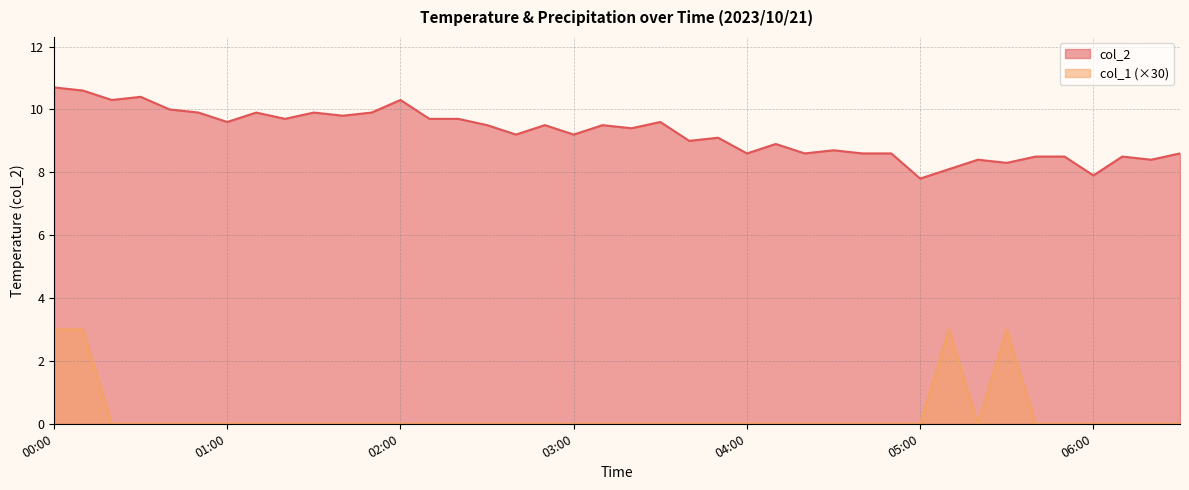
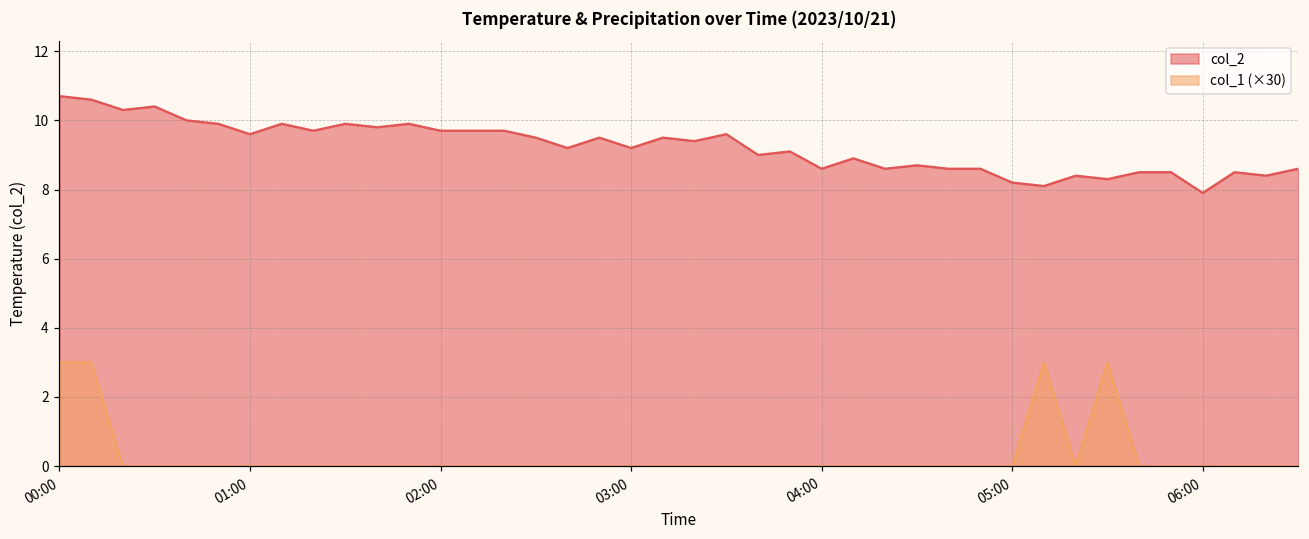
  {
    "col_2": {
      "00:00": 10.7,
      "01:00": 9.6,
-     "02:00": 10.3,
+     "02:00": 9.7,
      "03:00": 9.2,
      "04:00": 8.6,
-     "05:00": 7.8,
+     "05:00": 8.2,
      "06:00": 7.9
    },
    "col_1 (×30)": {
      "00:00": 3.0,
      "01:00": 0.0,
      "02:00": 0.0,
      "03:00": 0.0,
      "04:00": 0.0,
      "05:00": 0.0,
      "06:00": 0.0
    }
  }
